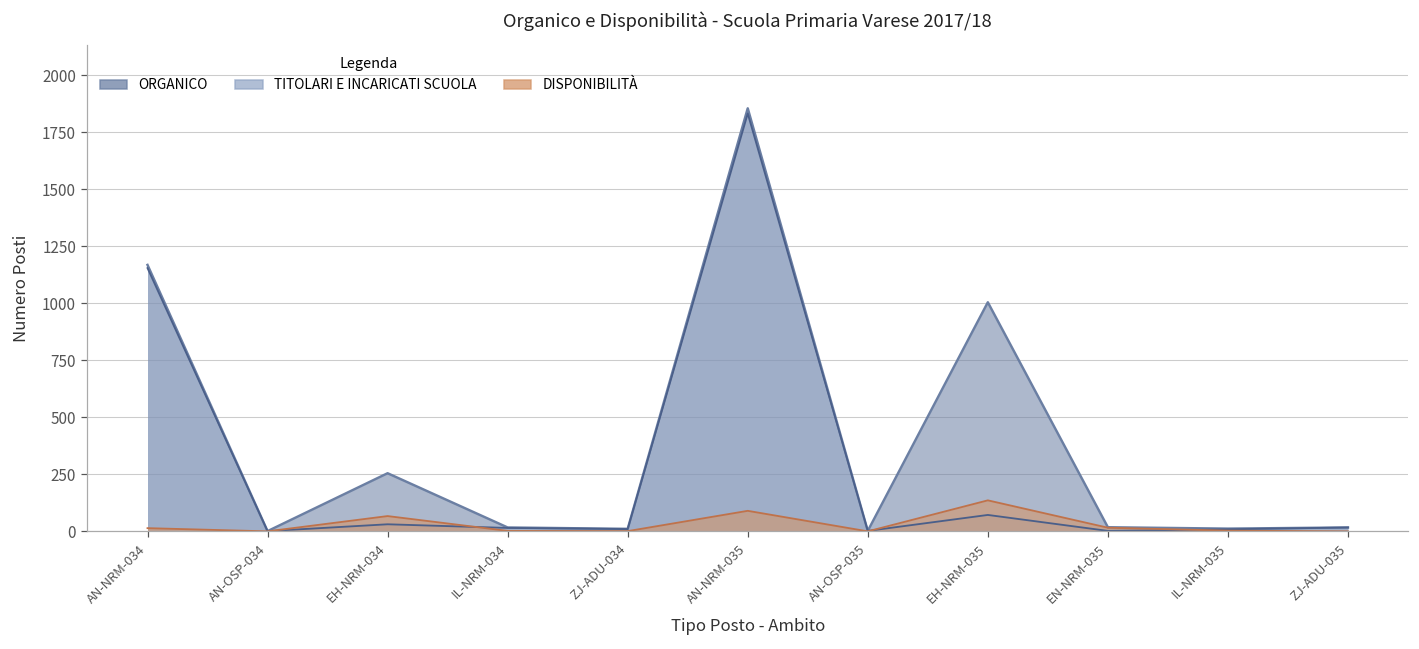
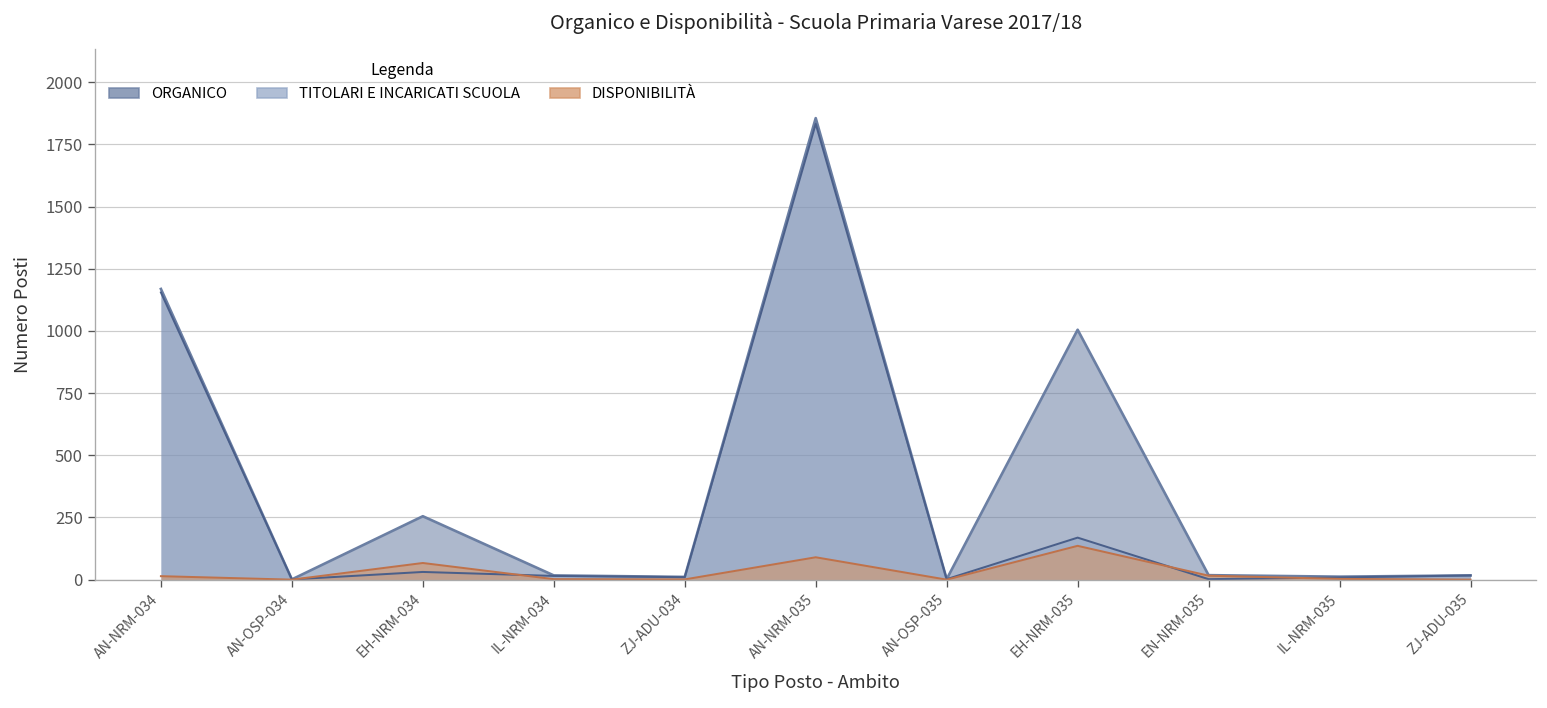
  {
    "ORGANICO": {
      "AN-NRM-034": 1170,
      "EH-NRM-034": 260,
      "AN-NRM-035": 1860,
      "EH-NRM-035": 1010
    },
    "TITOLARI E INCARICATI SCUOLA": {
      "AN-NRM-034": 1160,
      "EH-NRM-034": 30,
      "AN-NRM-035": 1830,
-     "EH-NRM-035": 70,
+     "EH-NRM-035": 170,
      "EN-NRM-035": 0
    }
  }
